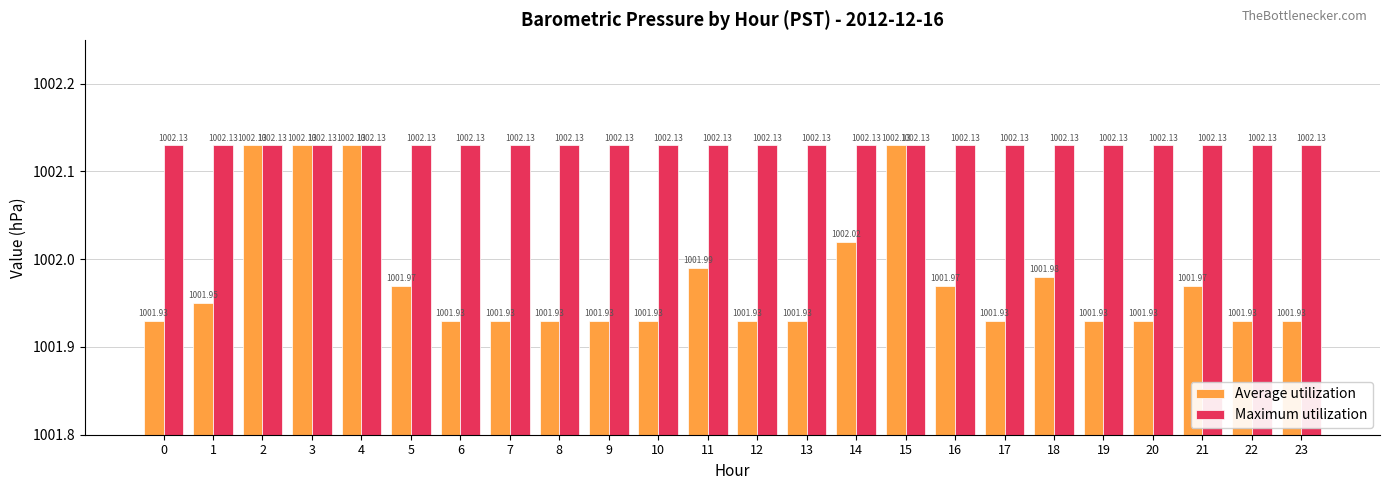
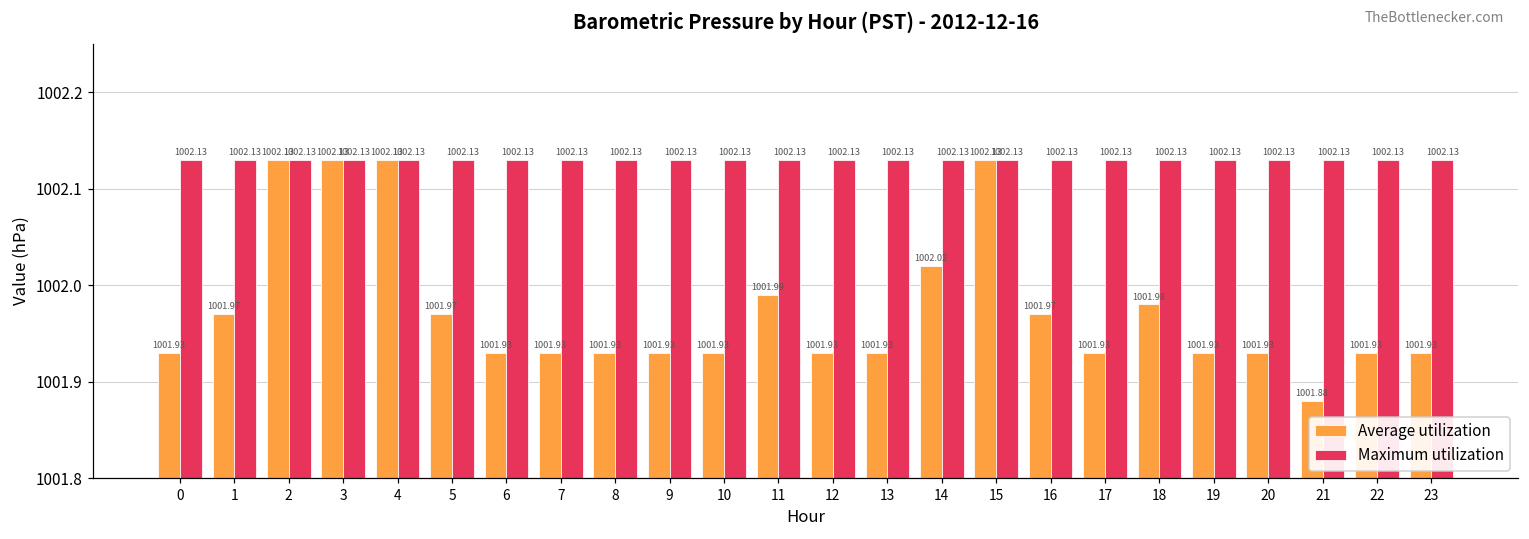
  {
    "Average utilization": {
      "0": 1001.93,
-     "1": 1001.95,
+     "1": 1001.97,
      "5": 1001.97,
      "6": 1001.93,
      "7": 1001.93,
      "8": 1001.93,
      "9": 1001.93,
      "10": 1001.93,
      "11": 1001.99,
      "12": 1001.93,
      "13": 1001.93,
      "14": 1002.02,
      "16": 1001.97,
      "17": 1001.93,
      "18": 1001.98,
      "19": 1001.93,
      "20": 1001.93,
-     "21": 1001.97,
+     "21": 1001.88,
      "22": 1001.93,
      "23": 1001.93
    },
    "Maximum utilization": {
      "0": 1002.13,
      "1": 1002.13,
      "5": 1002.13,
      "6": 1002.13,
      "7": 1002.13,
      "8": 1002.13,
      "9": 1002.13,
      "10": 1002.13,
      "11": 1002.13,
      "12": 1002.13,
      "13": 1002.13,
      "14": 1002.13,
      "16": 1002.13,
      "17": 1002.13,
      "18": 1002.13,
      "19": 1002.13,
      "20": 1002.13,
      "21": 1002.13,
      "22": 1002.13,
      "23": 1002.13
    }
  }
